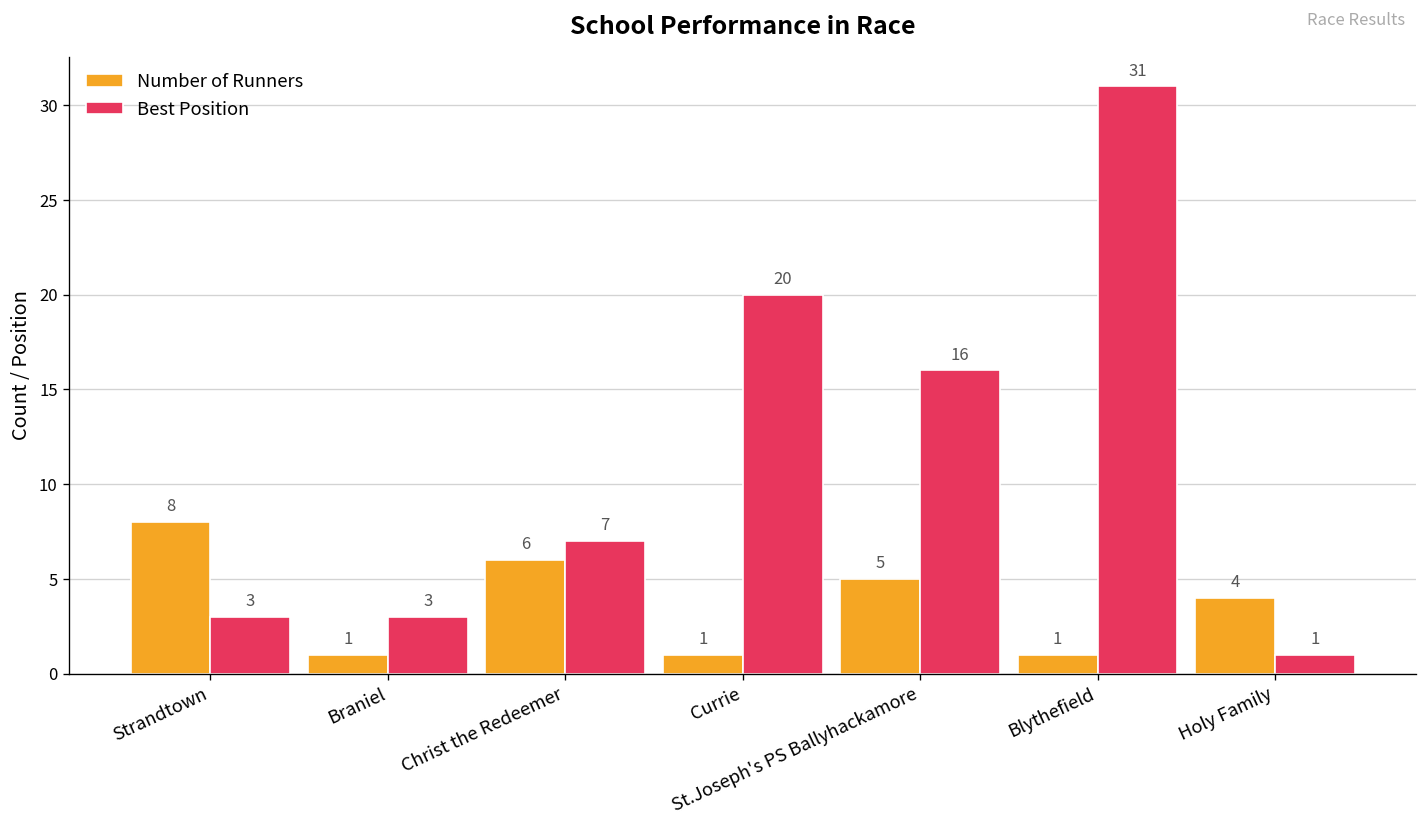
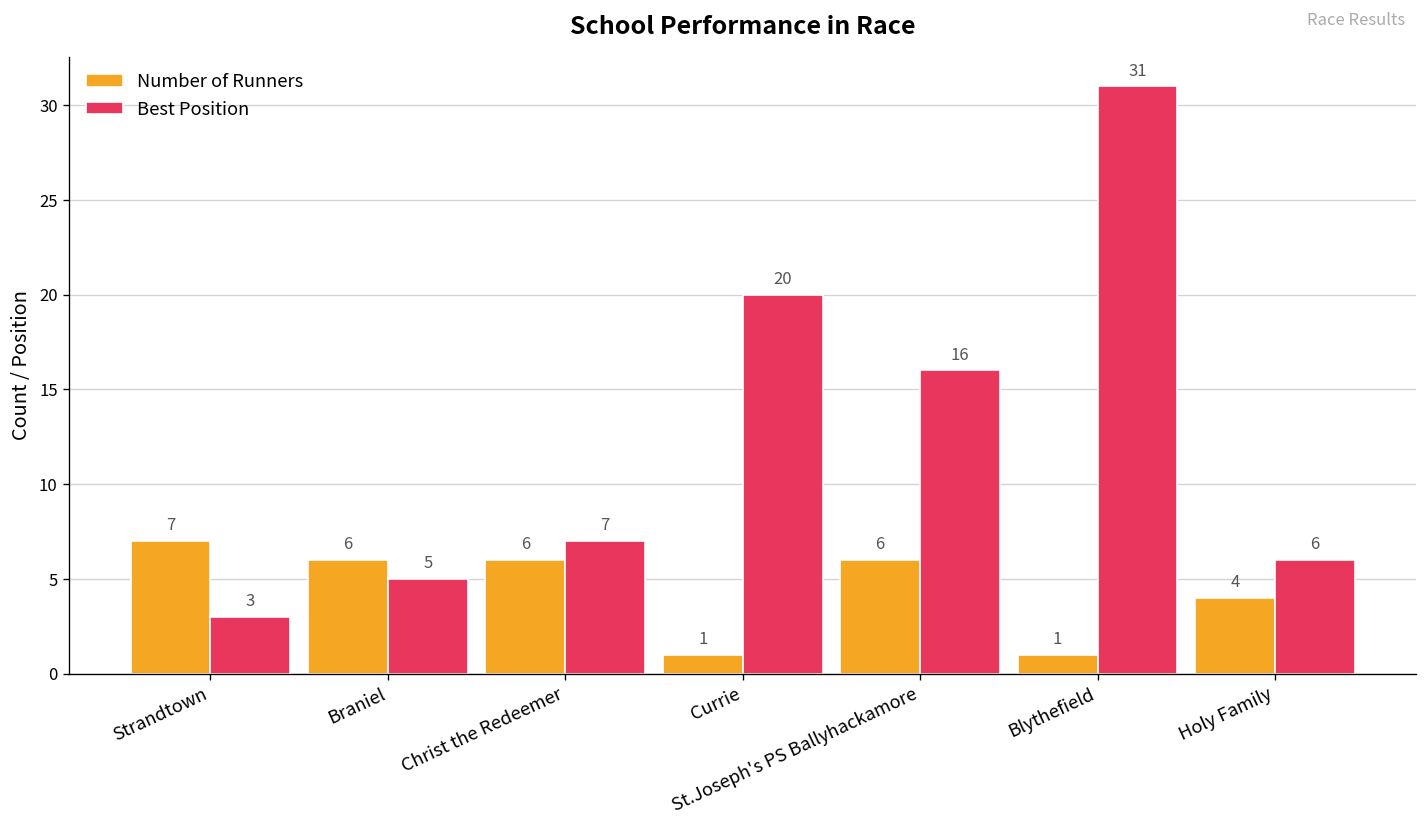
  {
    "Number of Runners": {
-     "Strandtown": 8,
-     "Braniel": 1,
+     "Strandtown": 7,
+     "Braniel": 6,
      "Christ the Redeemer": 6,
      "Currie": 1,
-     "St.Joseph's PS Ballyhackamore": 5,
+     "St.Joseph's PS Ballyhackamore": 6,
      "Blythefield": 1,
      "Holy Family": 4
    },
    "Best Position": {
      "Strandtown": 3,
-     "Braniel": 3,
+     "Braniel": 5,
      "Christ the Redeemer": 7,
      "Currie": 20,
      "St.Joseph's PS Ballyhackamore": 16,
      "Blythefield": 31,
-     "Holy Family": 1
+     "Holy Family": 6
    }
  }
